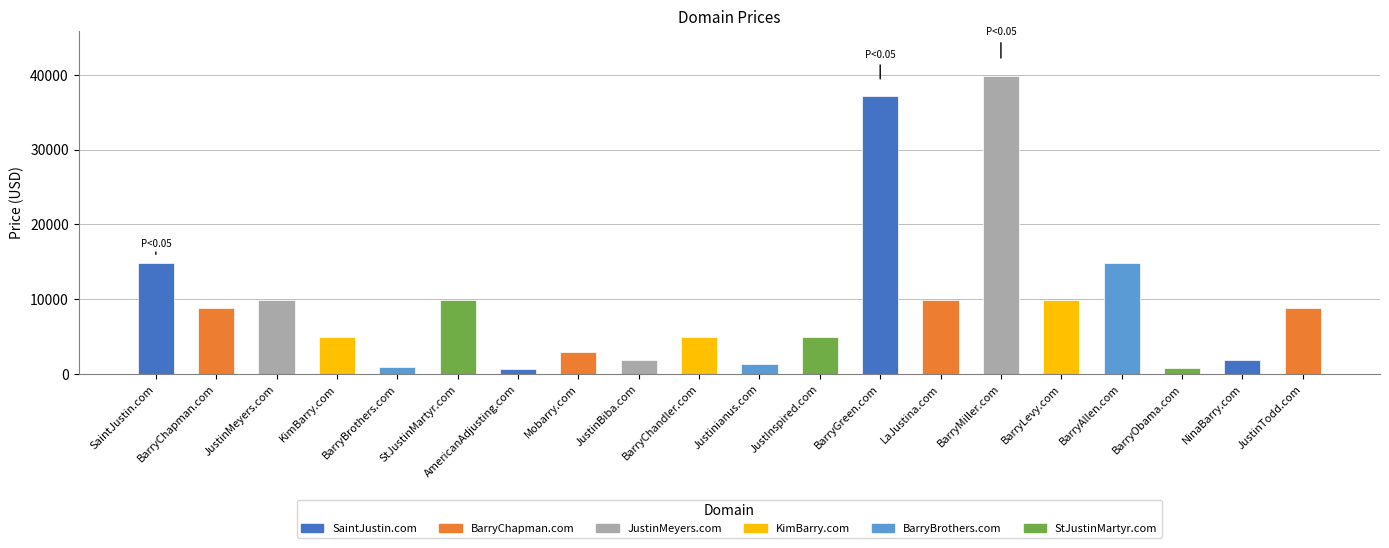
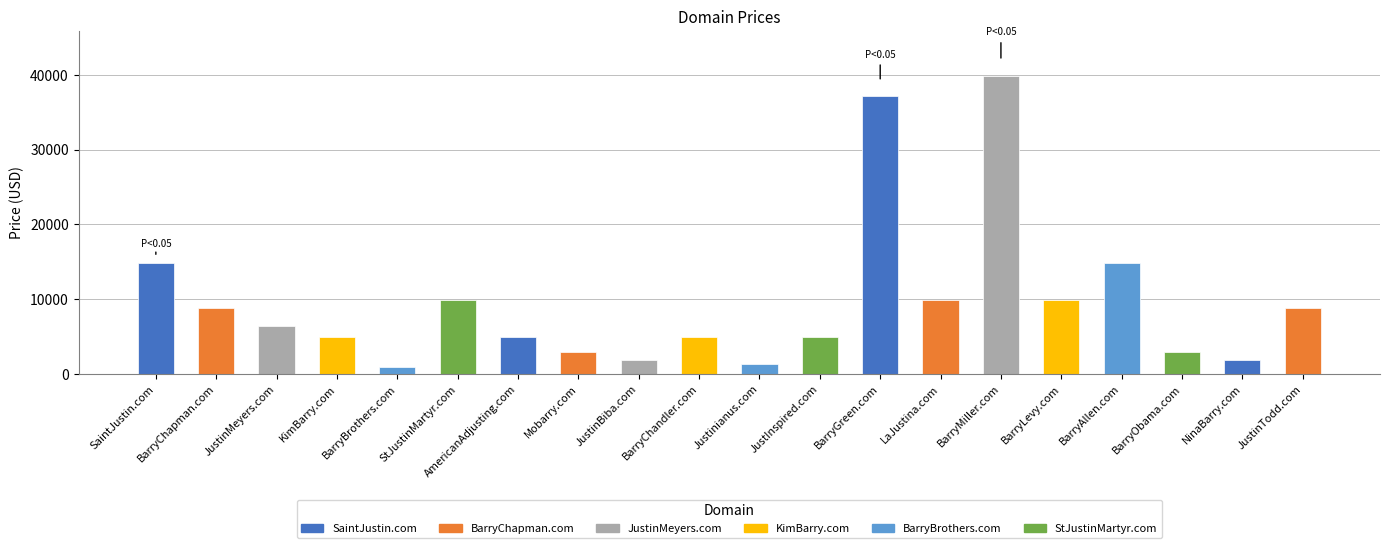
  {
    "BarryChapman.com": 9000,
-   "JustinMeyers.com": 10000,
+   "JustinMeyers.com": 6000,
    "KimBarry.com": 5000,
    "BarryBrothers.com": 1000,
    "StJustinMartyr.com": 10000,
-   "AmericanAdjusting.com": 1000,
+   "AmericanAdjusting.com": 5000,
    "Mobarry.com": 3000,
    "JustinBiba.com": 2000,
    "BarryChandler.com": 5000,
    "Justinianus.com": 1000,
    "JustInspired.com": 5000,
    "BarryGreen.com": 37000,
    "LaJustina.com": 10000,
    "BarryMiller.com": 40000,
    "BarryLevy.com": 10000,
    "BarryAllen.com": 15000,
-   "BarryObama.com": 1000,
+   "BarryObama.com": 3000,
    "NinaBarry.com": 2000,
    "JustinTodd.com": 9000
  }
